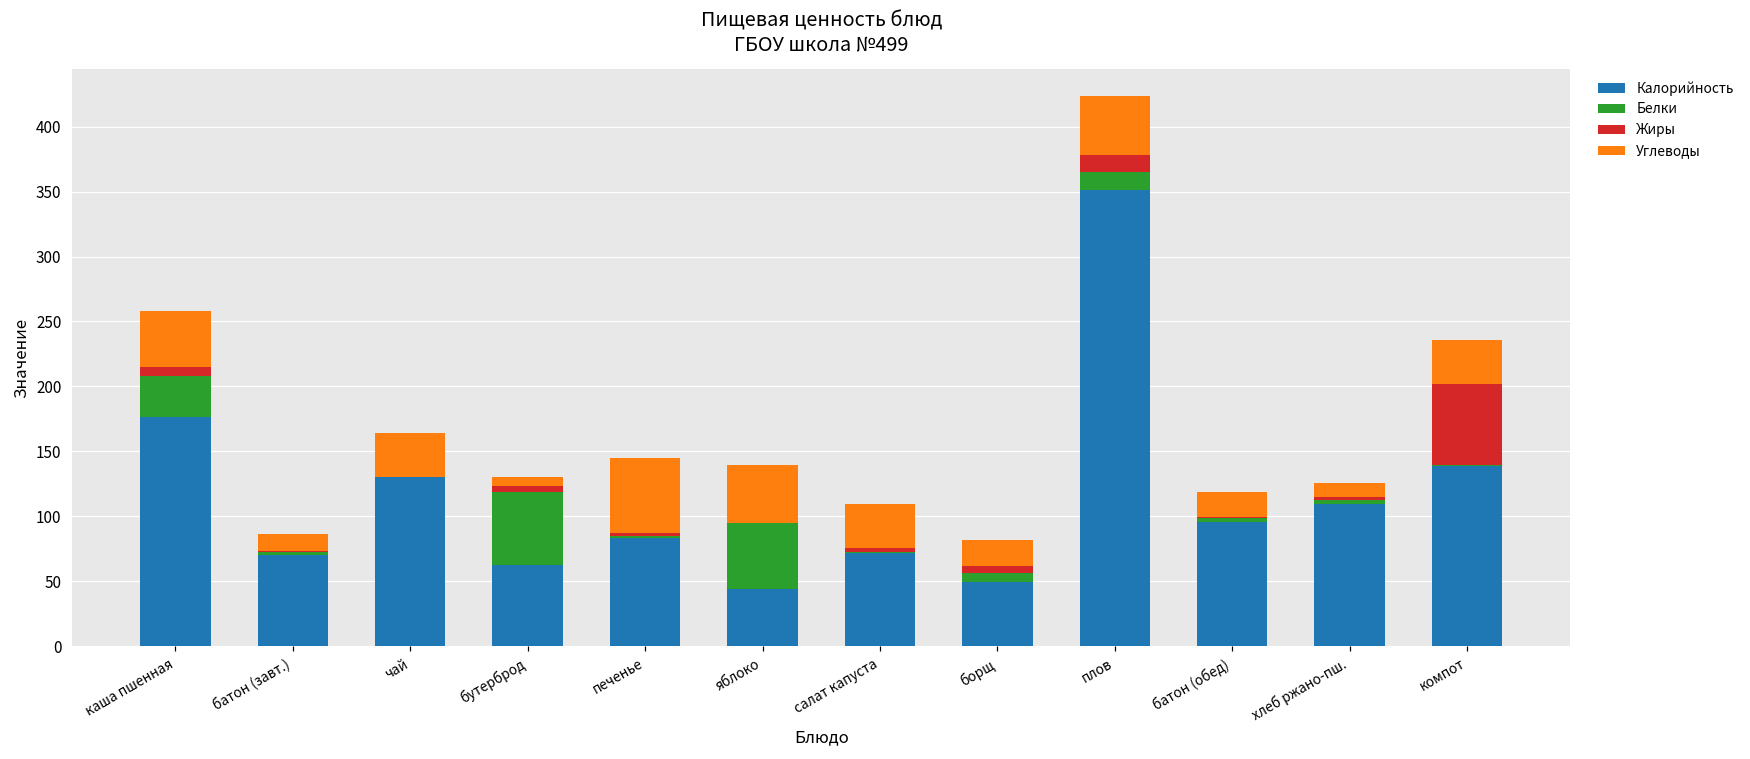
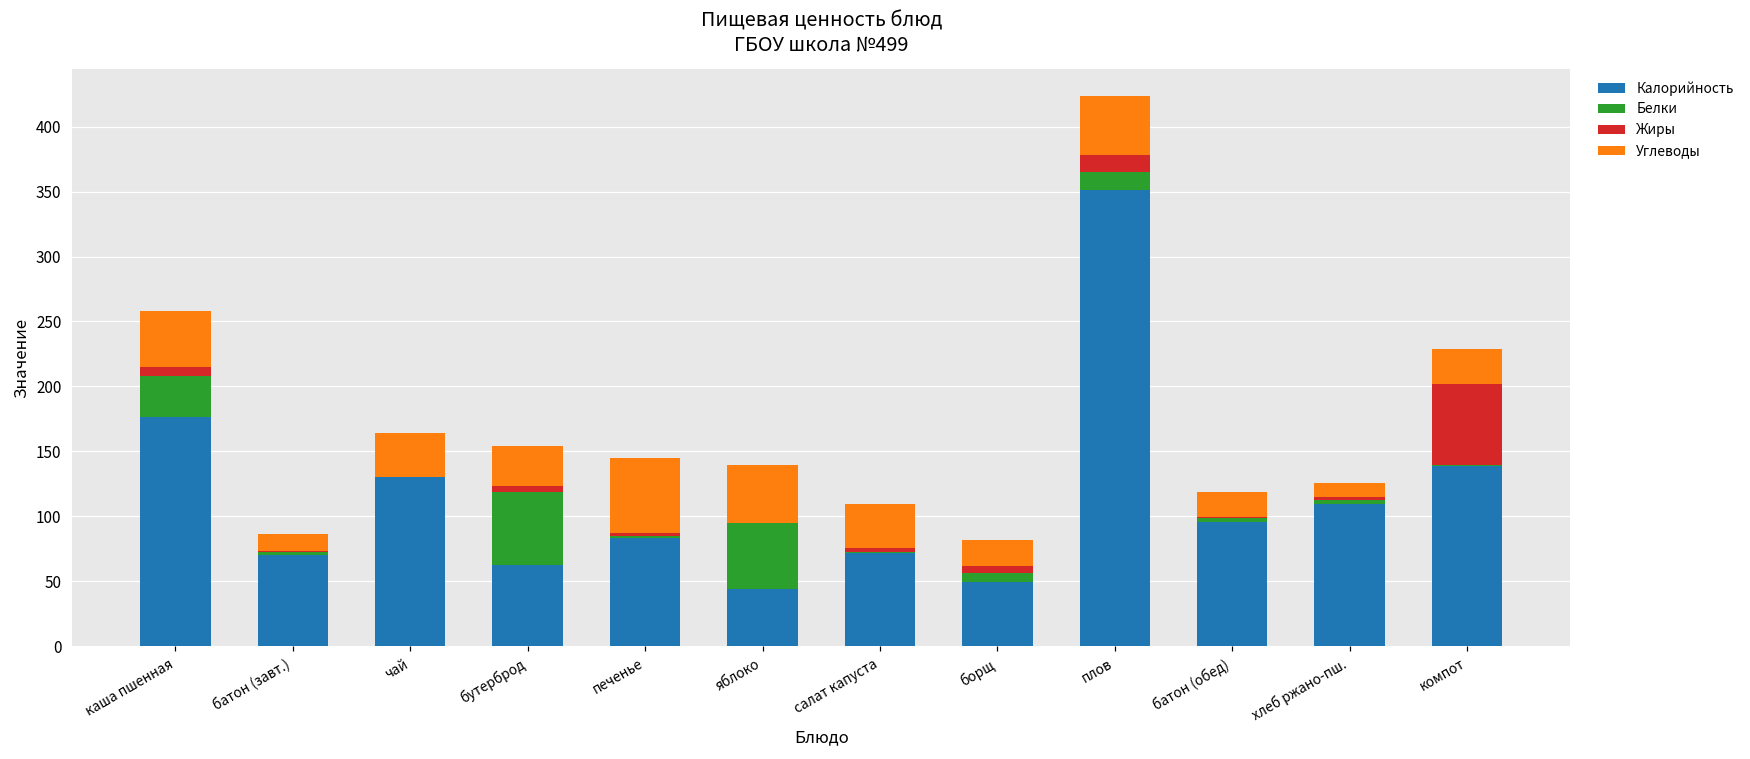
  {
    "Калорийность": {
      "каша пшенная": 176,
      "батон (завт.)": 70,
      "чай": 130,
      "бутерброд": 63,
      "печенье": 84,
      "яблоко": 44,
      "салат капуста": 72,
      "борщ": 49,
      "плов": 351,
      "батон (обед)": 96,
      "хлеб ржано-пш.": 110,
      "компот": 139
    },
    "Белки": {
      "каша пшенная": 32,
      "бутерброд": 56,
      "яблоко": 50,
      "борщ": 7,
      "плов": 14,
      "батон (обед)": 3,
      "хлеб ржано-пш.": 3
    },
    "Жиры": {
      "каша пшенная": 7,
      "бутерброд": 5,
      "салат капуста": 3,
      "борщ": 6,
      "плов": 13,
      "компот": 63
    },
    "Углеводы": {
      "каша пшенная": 44,
      "батон (завт.)": 13,
      "чай": 34,
-     "бутерброд": 7,
+     "бутерброд": 31,
      "печенье": 58,
      "яблоко": 44,
      "салат капуста": 33,
      "борщ": 20,
      "плов": 45,
      "батон (обед)": 19,
      "хлеб ржано-пш.": 11,
-     "компот": 34
+     "компот": 27
    }
  }
